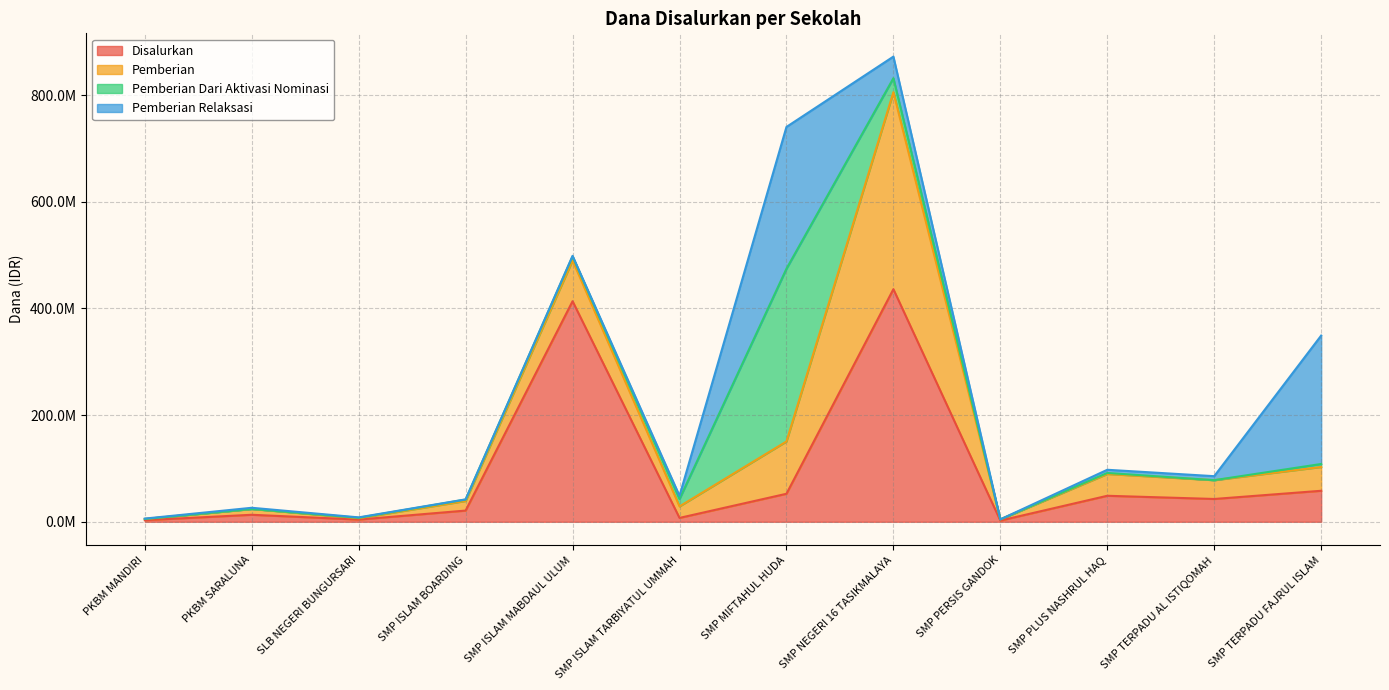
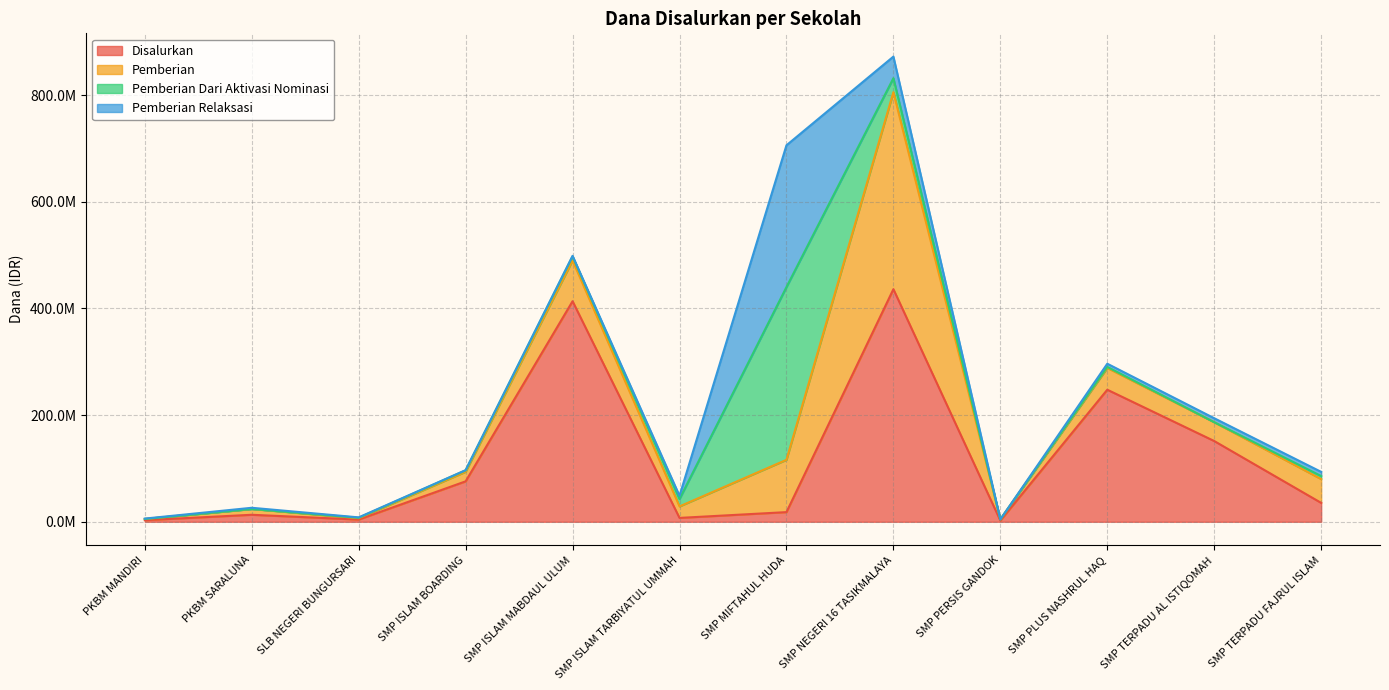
  {
    "Disalurkan": {
      "PKBM SARALUNA": 10000000,
-     "SMP ISLAM BOARDING": 20000000,
+     "SMP ISLAM BOARDING": 80000000,
      "SMP ISLAM MABDAUL ULUM": 410000000,
      "SMP ISLAM TARBIYATUL UMMAH": 10000000,
-     "SMP MIFTAHUL HUDA": 50000000,
+     "SMP MIFTAHUL HUDA": 20000000,
      "SMP NEGERI 16 TASIKMALAYA": 440000000,
-     "SMP PLUS NASHRUL HAQ": 50000000,
-     "SMP TERPADU AL ISTIQOMAH": 40000000,
-     "SMP TERPADU FAJRUL ISLAM": 60000000
+     "SMP PLUS NASHRUL HAQ": 250000000,
+     "SMP TERPADU AL ISTIQOMAH": 150000000,
+     "SMP TERPADU FAJRUL ISLAM": 40000000
    },
    "Pemberian": {
      "SMP ISLAM MABDAUL ULUM": 80000000,
      "SMP ISLAM TARBIYATUL UMMAH": 20000000,
      "SMP MIFTAHUL HUDA": 100000000,
      "SMP NEGERI 16 TASIKMALAYA": 370000000,
      "SMP TERPADU FAJRUL ISLAM": 40000000
    },
    "Pemberian Dari Aktivasi Nominasi": {
      "SMP ISLAM TARBIYATUL UMMAH": 10000000,
      "SMP MIFTAHUL HUDA": 320000000,
      "SMP NEGERI 16 TASIKMALAYA": 30000000,
      "SMP TERPADU FAJRUL ISLAM": 10000000
    },
    "Pemberian Relaksasi": {
      "SMP ISLAM TARBIYATUL UMMAH": 10000000,
      "SMP MIFTAHUL HUDA": 270000000,
      "SMP NEGERI 16 TASIKMALAYA": 40000000,
      "SMP PLUS NASHRUL HAQ": 10000000,
      "SMP TERPADU AL ISTIQOMAH": 10000000,
-     "SMP TERPADU FAJRUL ISLAM": 240000000
+     "SMP TERPADU FAJRUL ISLAM": 10000000
    }
  }
